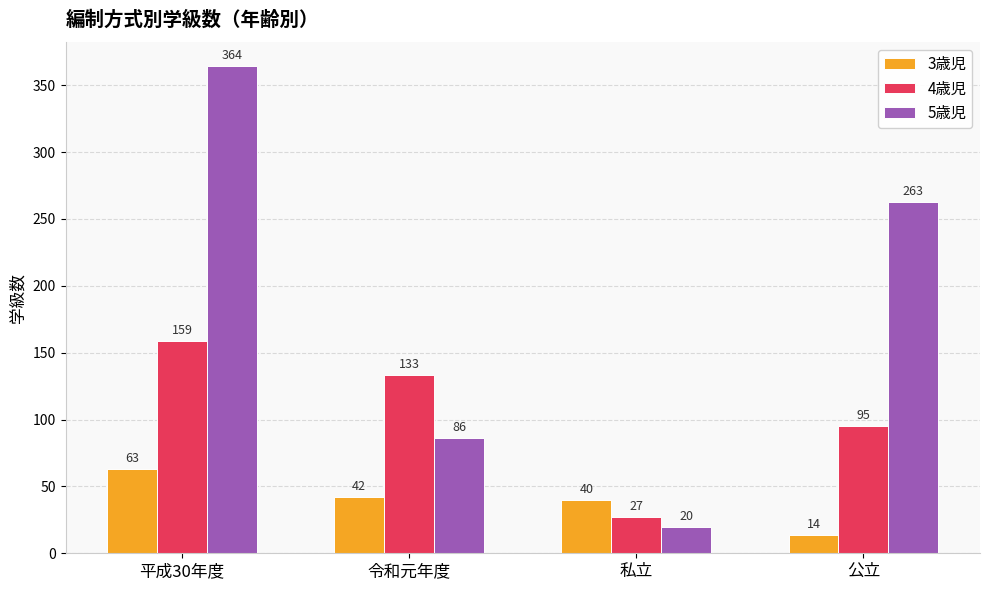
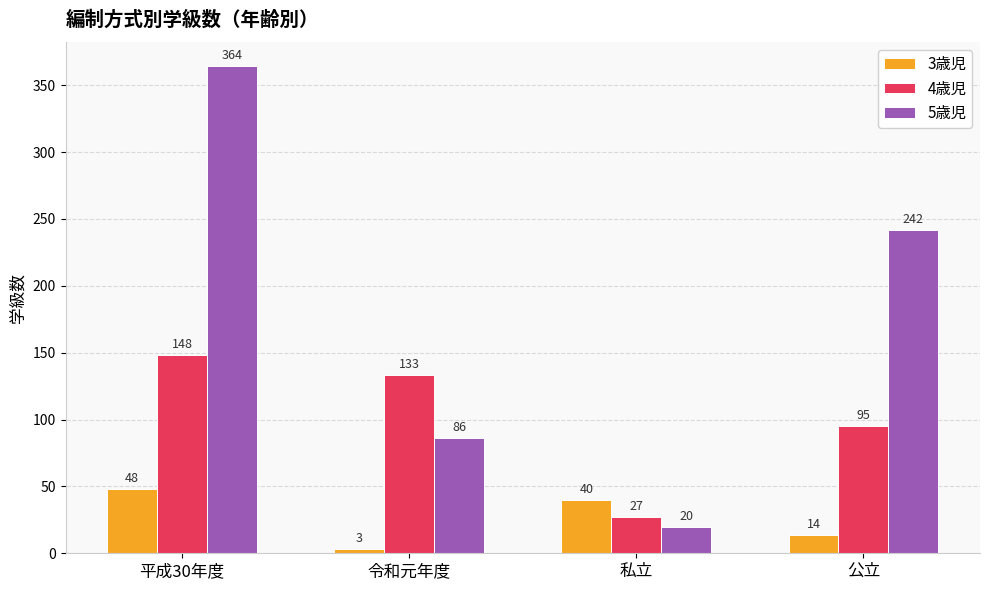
  {
    "3歳児": {
-     "平成30年度": 63,
-     "令和元年度": 42,
+     "平成30年度": 48,
+     "令和元年度": 3,
      "私立": 40,
      "公立": 14
    },
    "4歳児": {
-     "平成30年度": 159,
+     "平成30年度": 148,
      "令和元年度": 133,
      "私立": 27,
      "公立": 95
    },
    "5歳児": {
      "平成30年度": 364,
      "令和元年度": 86,
      "私立": 20,
-     "公立": 263
+     "公立": 242
    }
  }
